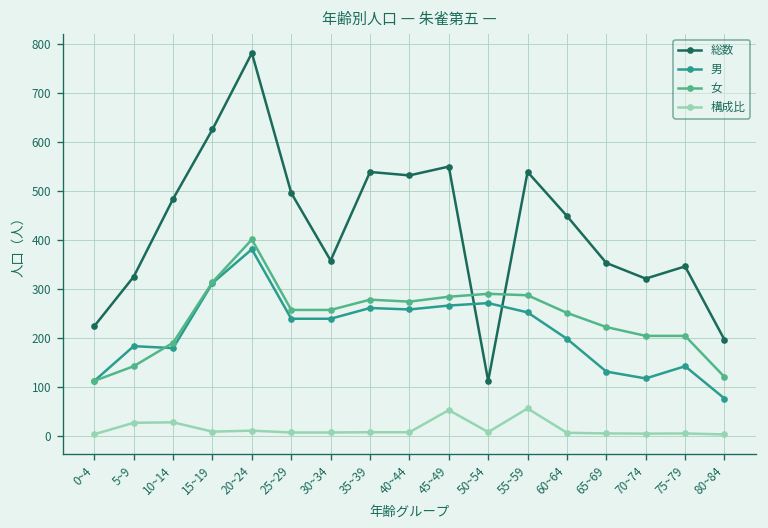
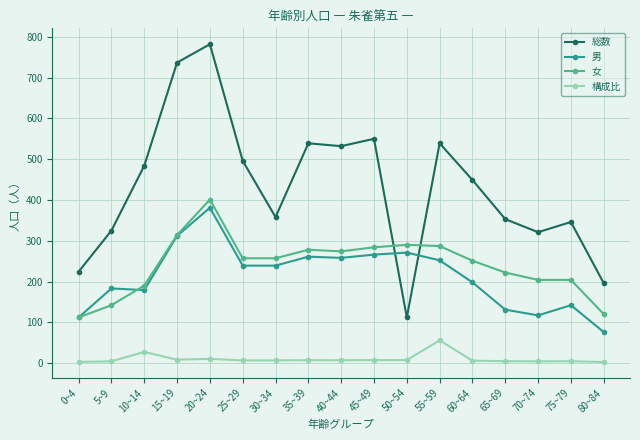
  {
    "総数": {
      "0~4": 220,
      "5~9": 330,
      "10~14": 480,
-     "15~19": 630,
+     "15~19": 740,
      "20~24": 780,
      "25~29": 500,
      "30~34": 360,
      "35~39": 540,
      "40~44": 530,
      "45~49": 550,
      "50~54": 110,
      "55~59": 540,
      "60~64": 450,
      "65~69": 350,
      "70~74": 320,
      "75~79": 350,
      "80~84": 200
    },
    "構成比": {
      "0~4": 0,
-     "5~9": 30,
+     "5~9": 0,
      "10~14": 30,
      "15~19": 10,
      "20~24": 10,
      "25~29": 10,
      "30~34": 10,
      "35~39": 10,
      "40~44": 10,
-     "45~49": 50,
+     "45~49": 10,
      "50~54": 10,
      "55~59": 60,
      "60~64": 10,
      "65~69": 0,
      "70~74": 0,
      "75~79": 0,
      "80~84": 0
    }
  }
